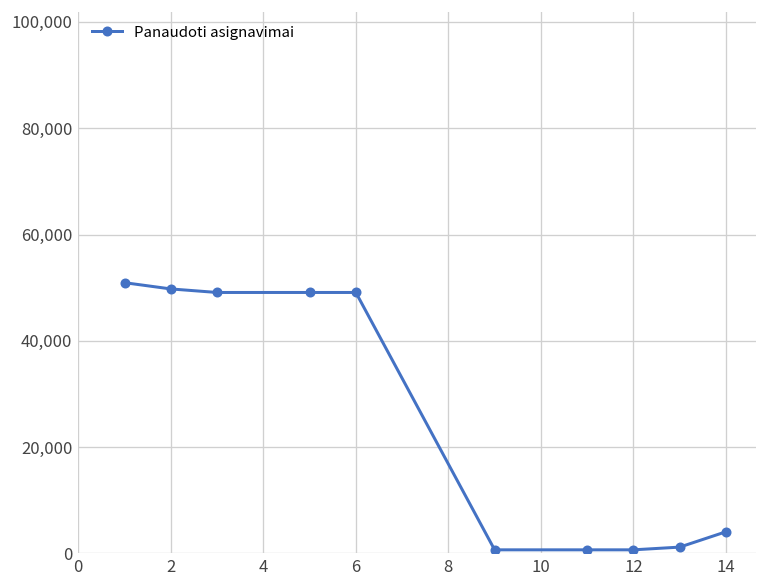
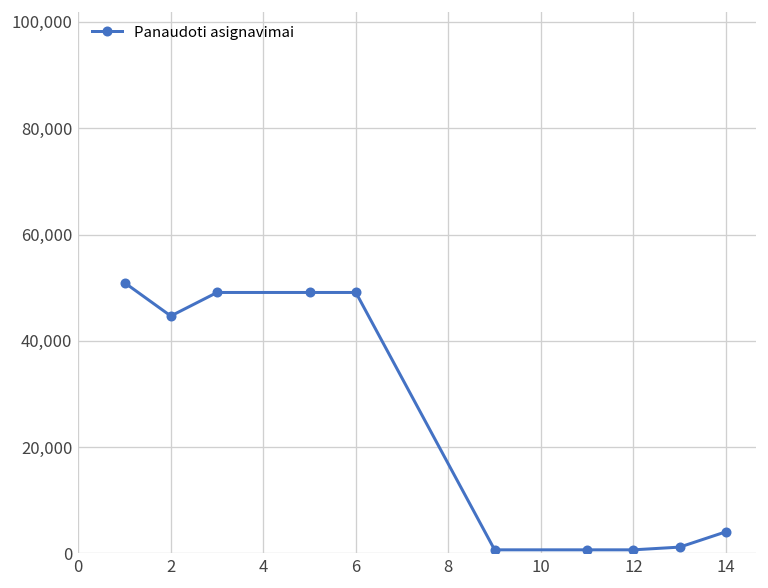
  {
-   "2": "50,000",
+   "2": "45,000",
    "6": "49,000",
    "12": "1,000",
    "14": "4,000"
  }
